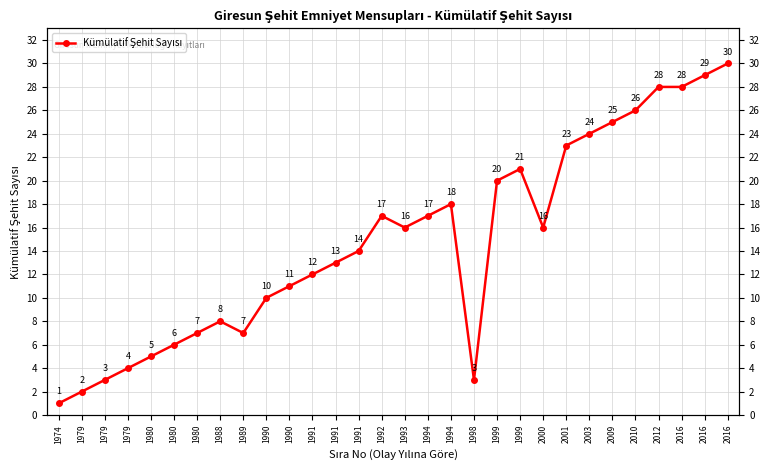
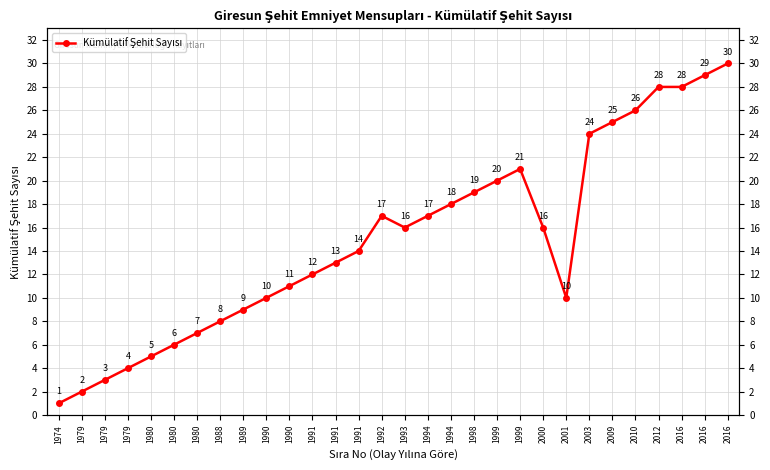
  {
    "1974": 1,
    "1988": 8,
-   "1989": 7,
+   "1989": 9,
    "1992": 17,
    "1993": 16,
-   "1998": 3,
+   "1998": 19,
    "2000": 16,
-   "2001": 23,
+   "2001": 10,
    "2003": 24,
    "2009": 25,
    "2010": 26,
    "2012": 28
  }
